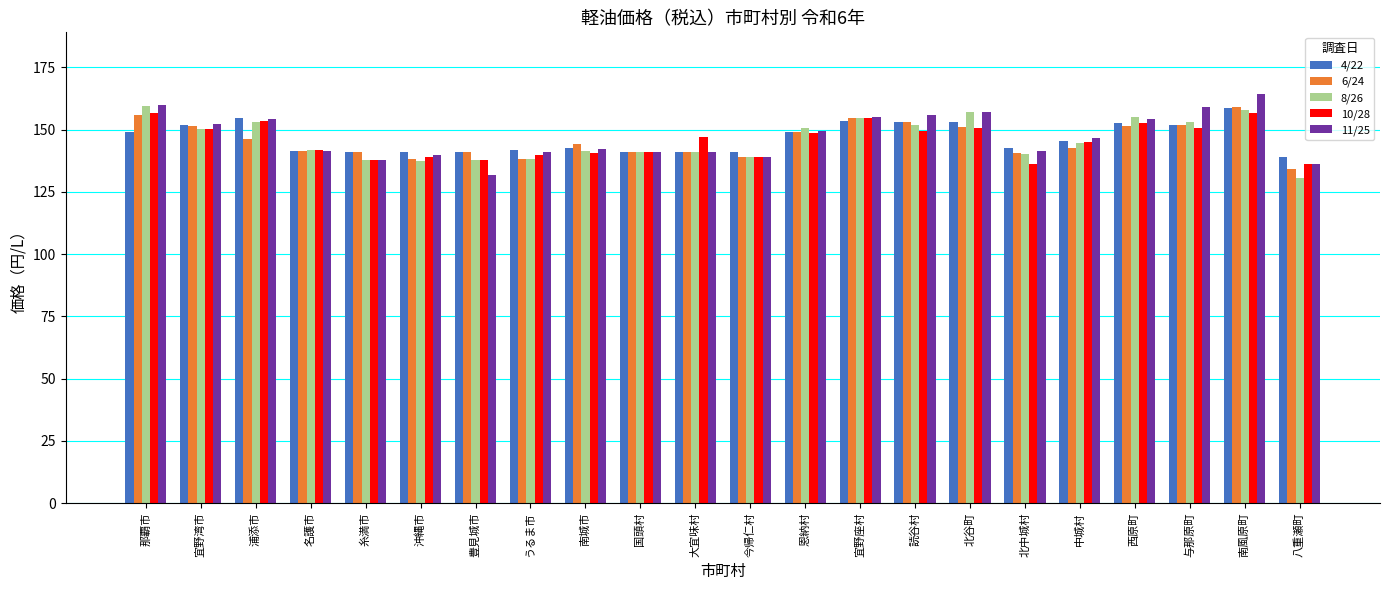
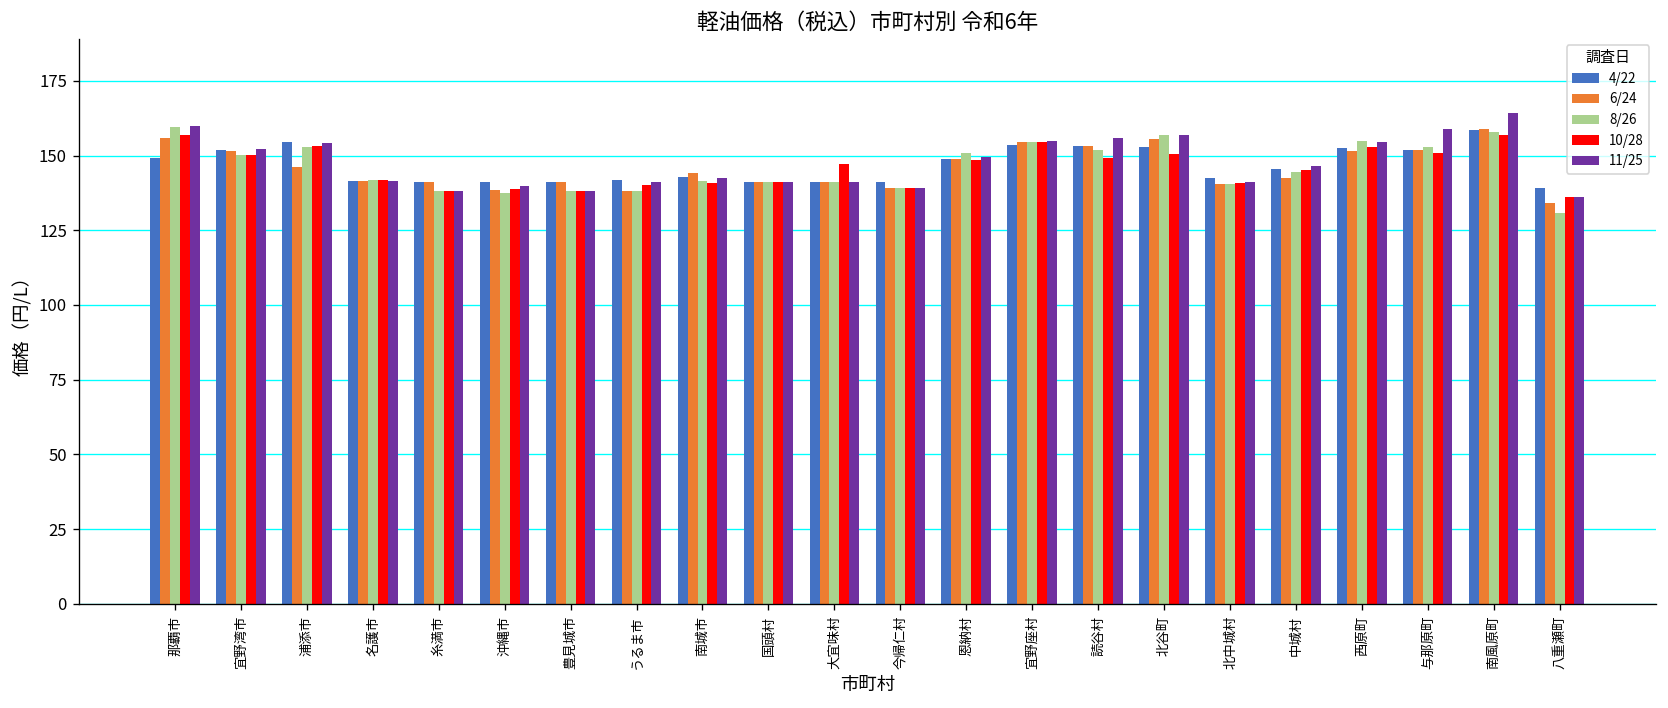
  {
    "4/22": {
      "那覇市": 149,
      "宜野湾市": 152,
      "浦添市": 155,
      "名護市": 141,
      "糸満市": 141,
      "沖縄市": 141,
      "豊見城市": 141,
      "うるま市": 142,
      "南城市": 143,
      "国頭村": 141,
      "大宜味村": 141,
      "今帰仁村": 141,
      "恩納村": 149,
      "宜野座村": 154,
      "読谷村": 153,
      "北谷町": 153,
      "北中城村": 143,
      "中城村": 146,
      "西原町": 153,
      "与那原町": 152,
      "南風原町": 159,
      "八重瀬町": 139
    },
    "6/24": {
      "那覇市": 156,
      "宜野湾市": 152,
      "浦添市": 146,
      "名護市": 141,
      "糸満市": 141,
      "沖縄市": 138,
      "豊見城市": 141,
      "うるま市": 138,
      "南城市": 144,
      "国頭村": 141,
      "大宜味村": 141,
      "今帰仁村": 139,
      "恩納村": 149,
      "宜野座村": 155,
      "読谷村": 153,
-     "北谷町": 151,
+     "北谷町": 155,
      "北中城村": 141,
      "中城村": 143,
      "西原町": 152,
      "与那原町": 152,
      "南風原町": 159,
      "八重瀬町": 134
    },
    "8/26": {
      "那覇市": 159,
      "宜野湾市": 150,
      "浦添市": 153,
      "名護市": 142,
      "糸満市": 138,
      "沖縄市": 138,
      "豊見城市": 138,
      "うるま市": 138,
      "南城市": 141,
      "国頭村": 141,
      "大宜味村": 141,
      "今帰仁村": 139,
      "恩納村": 151,
      "宜野座村": 155,
      "読谷村": 152,
      "北谷町": 157,
      "北中城村": 140,
      "中城村": 145,
      "西原町": 155,
      "与那原町": 153,
      "南風原町": 158,
      "八重瀬町": 131
    },
    "10/28": {
      "那覇市": 157,
      "宜野湾市": 150,
      "浦添市": 153,
      "名護市": 142,
      "糸満市": 138,
      "沖縄市": 139,
      "豊見城市": 138,
      "うるま市": 140,
      "南城市": 141,
      "国頭村": 141,
      "大宜味村": 147,
      "今帰仁村": 139,
      "恩納村": 149,
      "宜野座村": 155,
      "読谷村": 149,
      "北谷町": 151,
-     "北中城村": 136,
+     "北中城村": 141,
      "中城村": 145,
      "西原町": 153,
      "与那原町": 151,
      "南風原町": 157,
      "八重瀬町": 136
    },
    "11/25": {
      "那覇市": 160,
      "宜野湾市": 152,
      "浦添市": 154,
      "名護市": 142,
      "糸満市": 138,
      "沖縄市": 140,
-     "豊見城市": 132,
+     "豊見城市": 138,
      "うるま市": 141,
      "南城市": 142,
      "国頭村": 141,
      "大宜味村": 141,
      "今帰仁村": 139,
      "恩納村": 150,
      "宜野座村": 155,
      "読谷村": 156,
      "北谷町": 157,
      "北中城村": 141,
      "中城村": 147,
      "西原町": 154,
      "与那原町": 159,
      "南風原町": 164,
      "八重瀬町": 136
    }
  }
